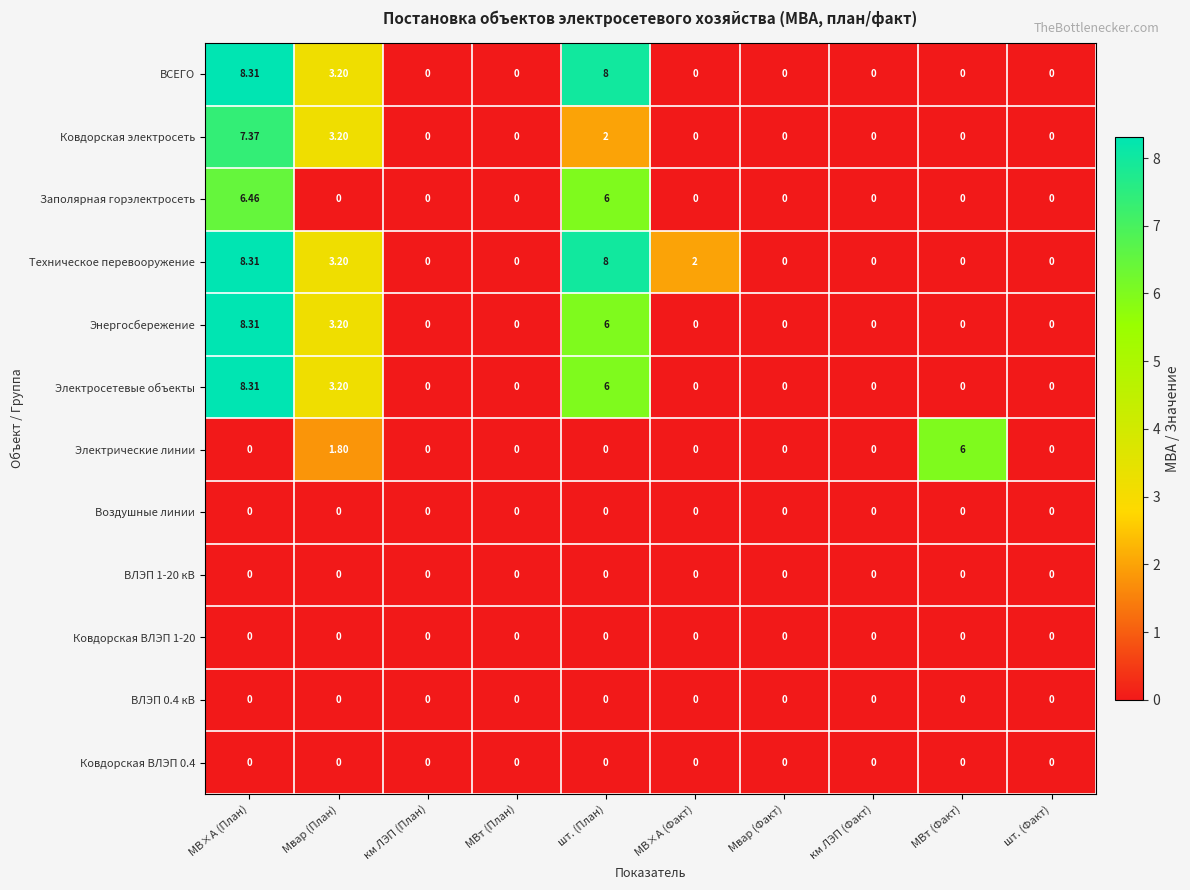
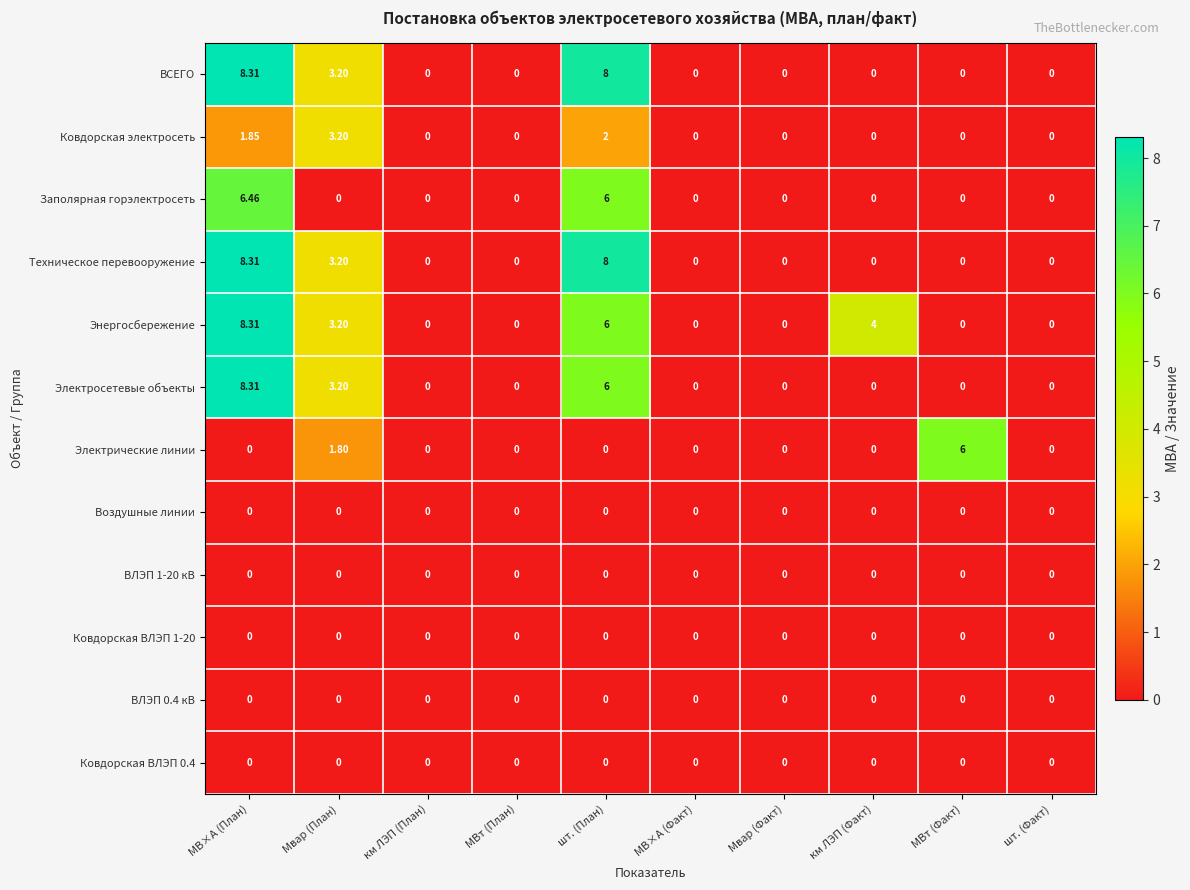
  {
    "ВСЕГО": {
      "МВ×А (План)": 8.31,
      "Мвар (План)": 3.20,
      "км ЛЭП (План)": 0,
      "МВт (План)": 0,
      "шт. (План)": 8,
      "МВ×А (Факт)": 0,
      "Мвар (Факт)": 0,
      "км ЛЭП (Факт)": 0,
      "МВт (Факт)": 0,
      "шт. (Факт)": 0
    },
    "Ковдорская электросеть": {
-     "МВ×А (План)": 7.37,
+     "МВ×А (План)": 1.85,
      "Мвар (План)": 3.20,
      "км ЛЭП (План)": 0,
      "МВт (План)": 0,
      "шт. (План)": 2,
      "МВ×А (Факт)": 0,
      "Мвар (Факт)": 0,
      "км ЛЭП (Факт)": 0,
      "МВт (Факт)": 0,
      "шт. (Факт)": 0
    },
    "Заполярная горэлектросеть": {
      "МВ×А (План)": 6.46,
      "Мвар (План)": 0,
      "км ЛЭП (План)": 0,
      "МВт (План)": 0,
      "шт. (План)": 6,
      "МВ×А (Факт)": 0,
      "Мвар (Факт)": 0,
      "км ЛЭП (Факт)": 0,
      "МВт (Факт)": 0,
      "шт. (Факт)": 0
    },
    "Техническое перевооружение": {
      "МВ×А (План)": 8.31,
      "Мвар (План)": 3.20,
      "км ЛЭП (План)": 0,
      "МВт (План)": 0,
      "шт. (План)": 8,
-     "МВ×А (Факт)": 2,
+     "МВ×А (Факт)": 0,
      "Мвар (Факт)": 0,
      "км ЛЭП (Факт)": 0,
      "МВт (Факт)": 0,
      "шт. (Факт)": 0
    },
    "Энергосбережение": {
      "МВ×А (План)": 8.31,
      "Мвар (План)": 3.20,
      "км ЛЭП (План)": 0,
      "МВт (План)": 0,
      "шт. (План)": 6,
      "МВ×А (Факт)": 0,
      "Мвар (Факт)": 0,
-     "км ЛЭП (Факт)": 0,
+     "км ЛЭП (Факт)": 4,
      "МВт (Факт)": 0,
      "шт. (Факт)": 0
    },
    "Электросетевые объекты": {
      "МВ×А (План)": 8.31,
      "Мвар (План)": 3.20,
      "км ЛЭП (План)": 0,
      "МВт (План)": 0,
      "шт. (План)": 6,
      "МВ×А (Факт)": 0,
      "Мвар (Факт)": 0,
      "км ЛЭП (Факт)": 0,
      "МВт (Факт)": 0,
      "шт. (Факт)": 0
    },
    "Электрические линии": {
      "МВ×А (План)": 0,
      "Мвар (План)": 1.80,
      "км ЛЭП (План)": 0,
      "МВт (План)": 0,
      "шт. (План)": 0,
      "МВ×А (Факт)": 0,
      "Мвар (Факт)": 0,
      "км ЛЭП (Факт)": 0,
      "МВт (Факт)": 6,
      "шт. (Факт)": 0
    },
    "Воздушные линии": {
      "МВ×А (План)": 0,
      "Мвар (План)": 0,
      "км ЛЭП (План)": 0,
      "МВт (План)": 0,
      "шт. (План)": 0,
      "МВ×А (Факт)": 0,
      "Мвар (Факт)": 0,
      "км ЛЭП (Факт)": 0,
      "МВт (Факт)": 0,
      "шт. (Факт)": 0
    },
    "ВЛЭП 1-20 кВ": {
      "МВ×А (План)": 0,
      "Мвар (План)": 0,
      "км ЛЭП (План)": 0,
      "МВт (План)": 0,
      "шт. (План)": 0,
      "МВ×А (Факт)": 0,
      "Мвар (Факт)": 0,
      "км ЛЭП (Факт)": 0,
      "МВт (Факт)": 0,
      "шт. (Факт)": 0
    },
    "Ковдорская ВЛЭП 1-20": {
      "МВ×А (План)": 0,
      "Мвар (План)": 0,
      "км ЛЭП (План)": 0,
      "МВт (План)": 0,
      "шт. (План)": 0,
      "МВ×А (Факт)": 0,
      "Мвар (Факт)": 0,
      "км ЛЭП (Факт)": 0,
      "МВт (Факт)": 0,
      "шт. (Факт)": 0
    },
    "ВЛЭП 0.4 кВ": {
      "МВ×А (План)": 0,
      "Мвар (План)": 0,
      "км ЛЭП (План)": 0,
      "МВт (План)": 0,
      "шт. (План)": 0,
      "МВ×А (Факт)": 0,
      "Мвар (Факт)": 0,
      "км ЛЭП (Факт)": 0,
      "МВт (Факт)": 0,
      "шт. (Факт)": 0
    },
    "Ковдорская ВЛЭП 0.4": {
      "МВ×А (План)": 0,
      "Мвар (План)": 0,
      "км ЛЭП (План)": 0,
      "МВт (План)": 0,
      "шт. (План)": 0,
      "МВ×А (Факт)": 0,
      "Мвар (Факт)": 0,
      "км ЛЭП (Факт)": 0,
      "МВт (Факт)": 0,
      "шт. (Факт)": 0
    }
  }
